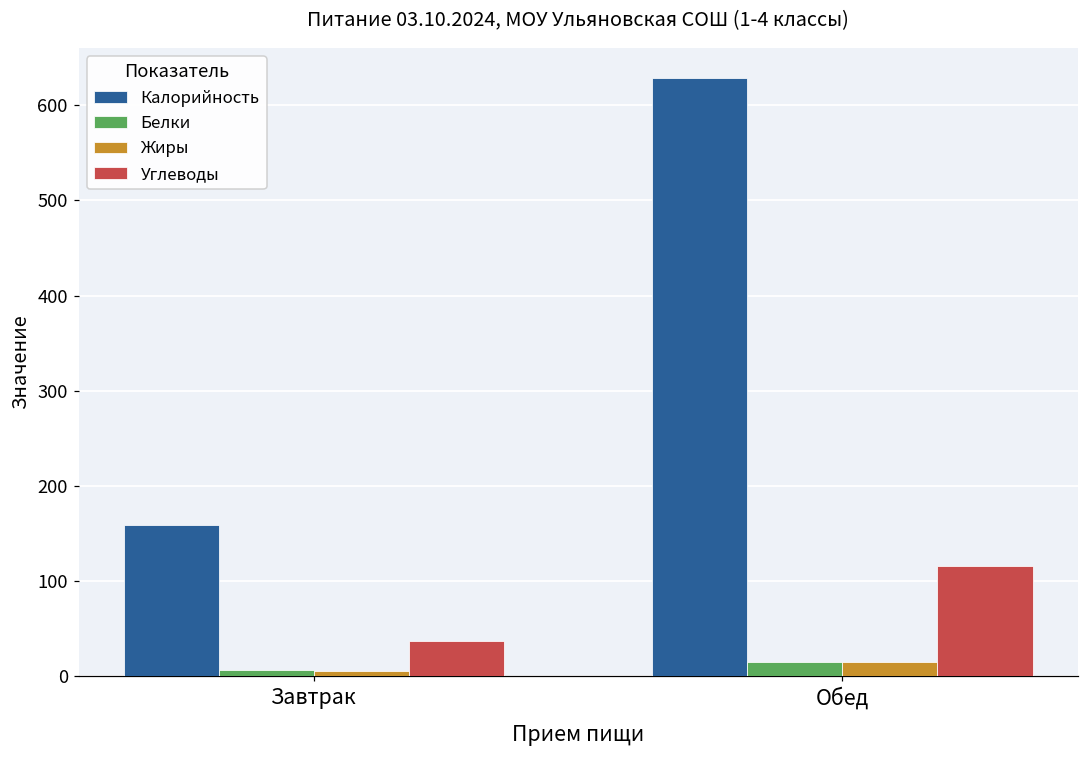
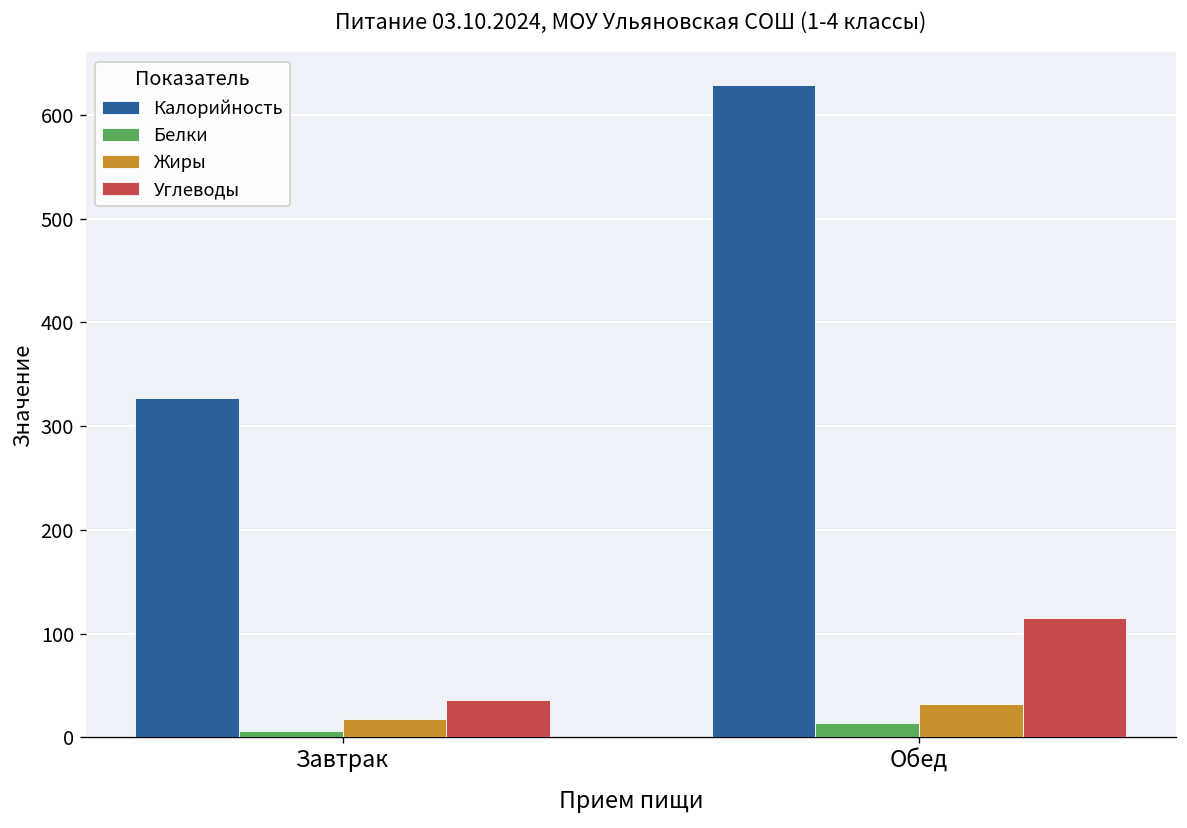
  {
    "Калорийность": {
-     "Завтрак": 160,
+     "Завтрак": 330,
      "Обед": 630
    },
    "Белки": {
      "Завтрак": 10,
      "Обед": 10
    },
    "Жиры": {
-     "Завтрак": 10,
-     "Обед": 10
+     "Завтрак": 20,
+     "Обед": 30
    },
    "Углеводы": {
      "Завтрак": 40,
      "Обед": 120
    }
  }
